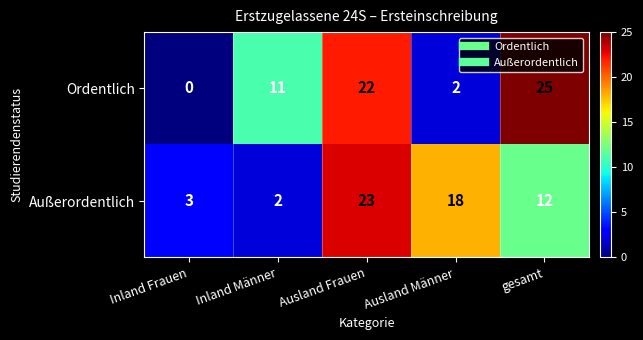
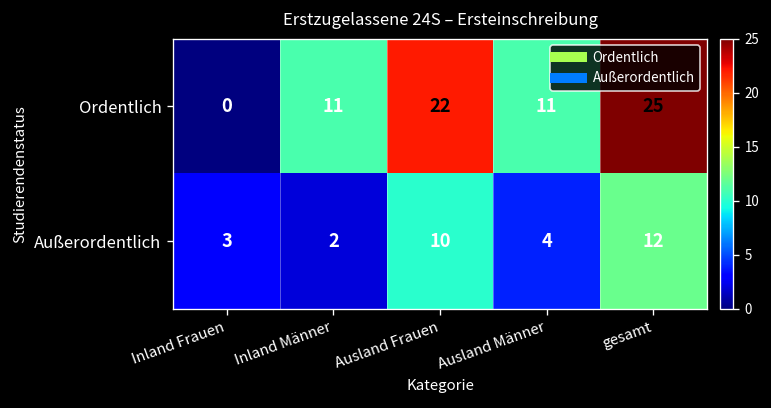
  {
    "Ordentlich": {
      "Inland Frauen": 0,
      "Inland Männer": 11,
      "Ausland Frauen": 22,
-     "Ausland Männer": 2,
+     "Ausland Männer": 11,
      "gesamt": 25
    },
    "Außerordentlich": {
      "Inland Frauen": 3,
      "Inland Männer": 2,
-     "Ausland Frauen": 23,
-     "Ausland Männer": 18,
+     "Ausland Frauen": 10,
+     "Ausland Männer": 4,
      "gesamt": 12
    }
  }
